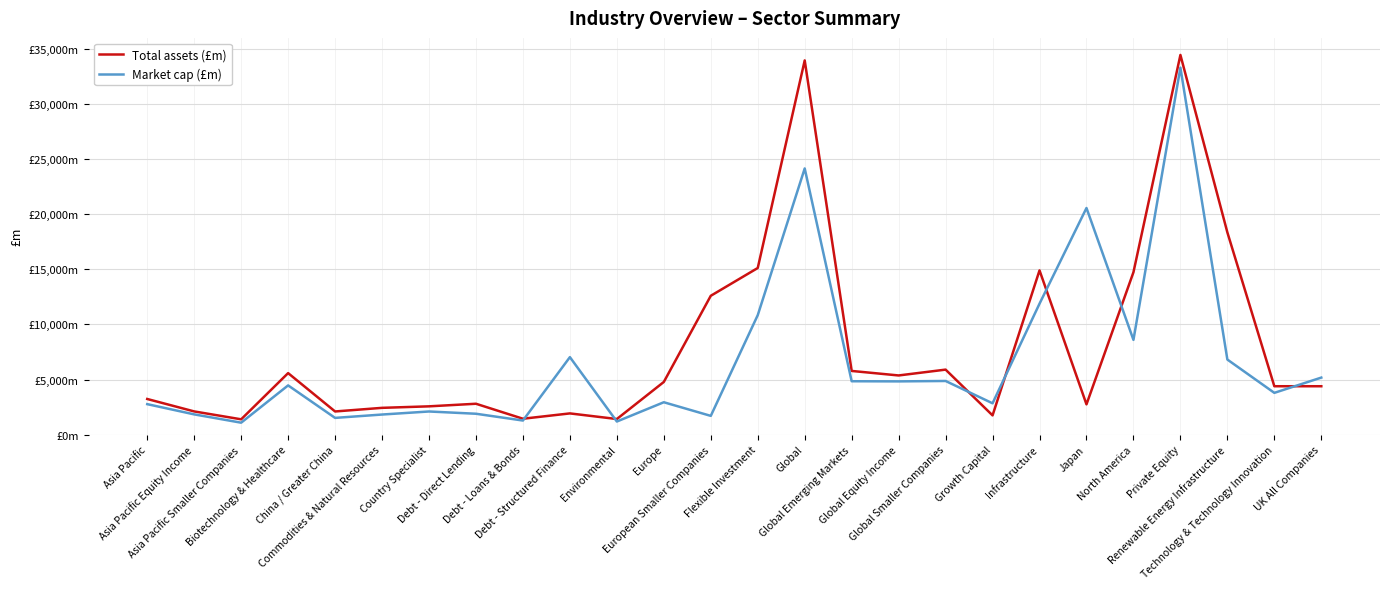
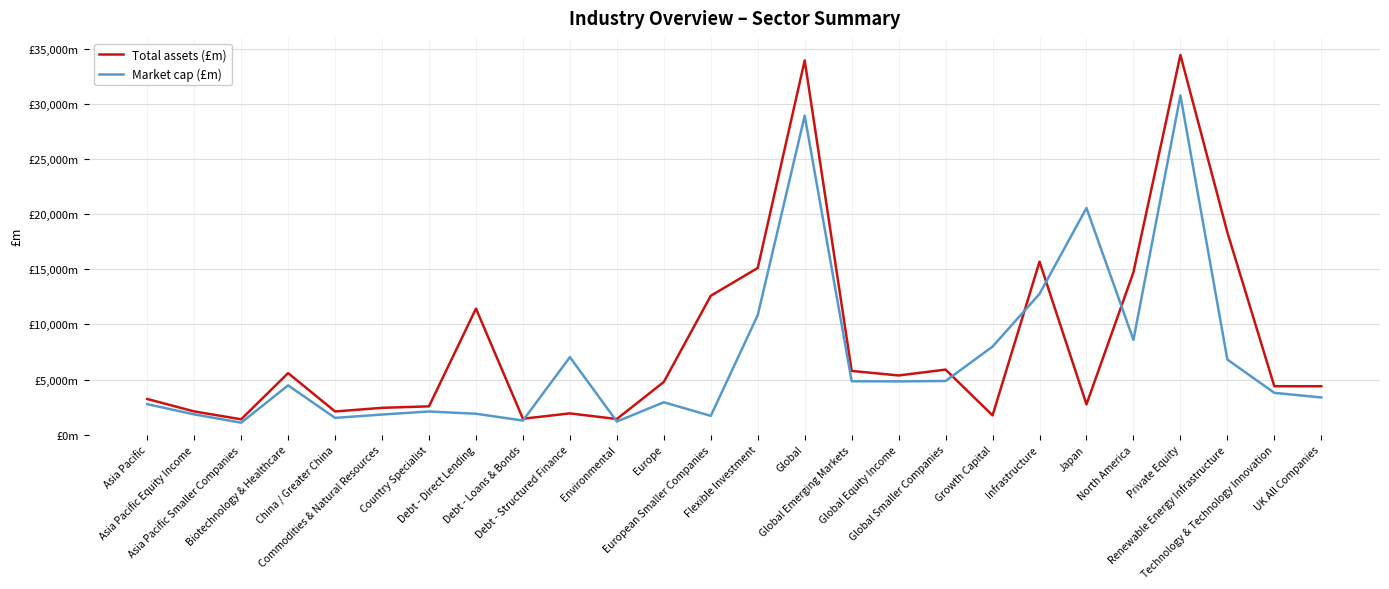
  {
    "Total assets (£m)": {
      "Asia Pacific": "£3,200m",
      "Asia Pacific Equity Income": "£2,100m",
      "Asia Pacific Smaller Companies": "£1,400m",
      "Biotechnology & Healthcare": "£5,600m",
      "China / Greater China": "£2,100m",
      "Commodities & Natural Resources": "£2,400m",
      "Country Specialist": "£2,600m",
-     "Debt - Direct Lending": "£2,800m",
+     "Debt - Direct Lending": "£11,400m",
      "Debt - Structured Finance": "£1,900m",
      "Europe": "£4,800m",
      "European Smaller Companies": "£12,600m",
      "Flexible Investment": "£15,100m",
      "Global": "£34,000m",
      "Global Emerging Markets": "£5,800m",
      "Global Equity Income": "£5,400m",
      "Global Smaller Companies": "£5,900m",
      "Growth Capital": "£1,700m",
-     "Infrastructure": "£14,900m",
+     "Infrastructure": "£15,700m",
      "Japan": "£2,700m",
      "North America": "£14,700m",
      "Private Equity": "£34,500m",
      "Renewable Energy Infrastructure": "£18,400m",
      "Technology & Technology Innovation": "£4,400m",
      "UK All Companies": "£4,400m"
    },
    "Market cap (£m)": {
      "Asia Pacific": "£2,800m",
      "Asia Pacific Equity Income": "£1,800m",
      "Asia Pacific Smaller Companies": "£1,100m",
      "Biotechnology & Healthcare": "£4,500m",
      "China / Greater China": "£1,500m",
      "Commodities & Natural Resources": "£1,800m",
      "Country Specialist": "£2,100m",
      "Debt - Direct Lending": "£1,900m",
      "Debt - Structured Finance": "£7,000m",
      "Europe": "£2,900m",
      "European Smaller Companies": "£1,700m",
      "Flexible Investment": "£10,800m",
-     "Global": "£24,200m",
+     "Global": "£28,900m",
      "Global Emerging Markets": "£4,800m",
      "Global Equity Income": "£4,800m",
      "Global Smaller Companies": "£4,900m",
-     "Growth Capital": "£2,800m",
-     "Infrastructure": "£11,900m",
+     "Growth Capital": "£8,000m",
+     "Infrastructure": "£12,800m",
      "Japan": "£20,600m",
      "North America": "£8,600m",
-     "Private Equity": "£33,300m",
+     "Private Equity": "£30,800m",
      "Renewable Energy Infrastructure": "£6,800m",
      "Technology & Technology Innovation": "£3,800m",
-     "UK All Companies": "£5,200m"
+     "UK All Companies": "£3,400m"
    }
  }
